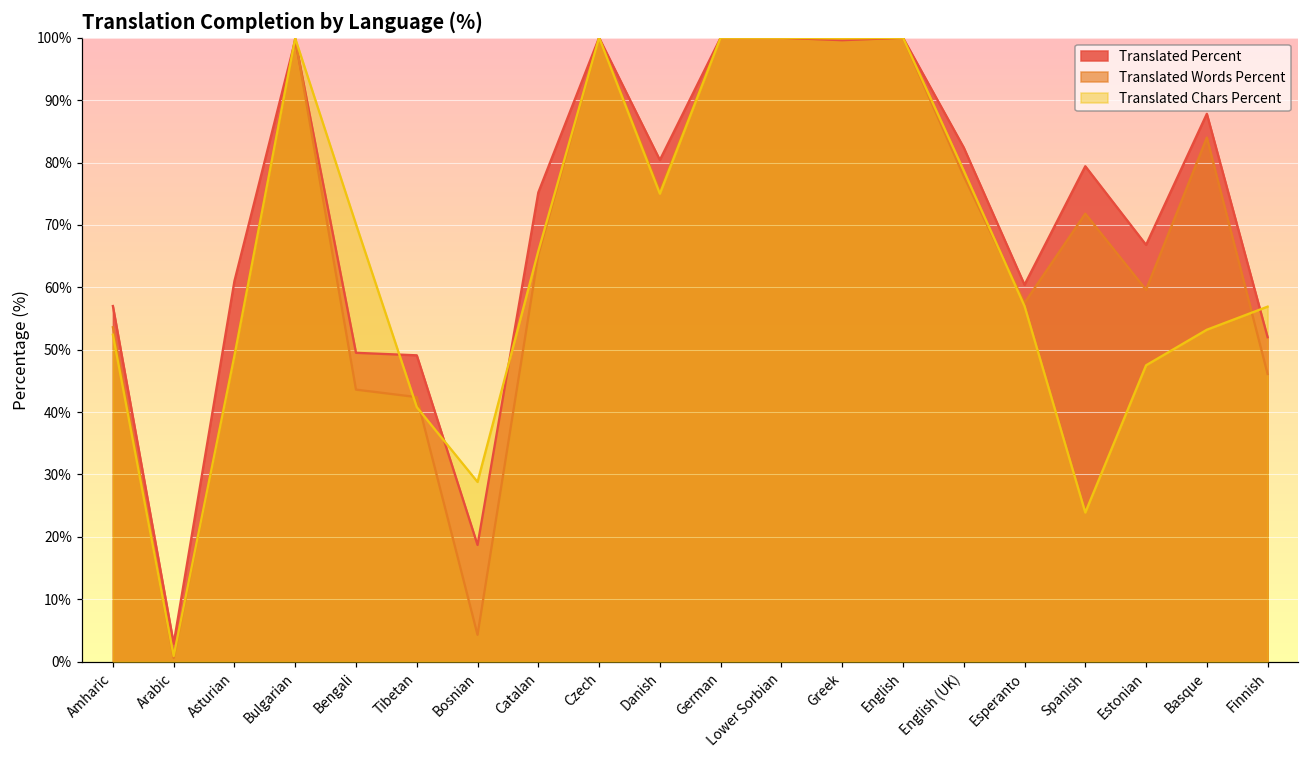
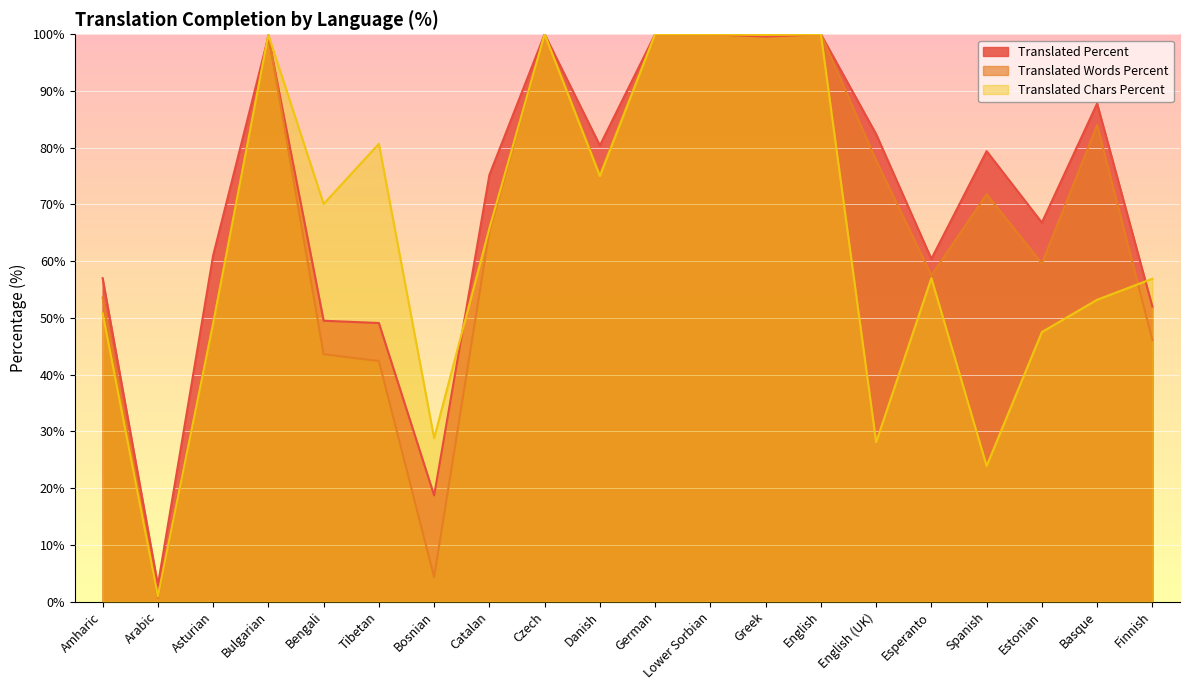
  {
    "Translated Chars Percent": {
-     "Amharic": "52%",
+     "Amharic": "51%",
      "Bengali": "70%",
-     "Tibetan": "41%",
+     "Tibetan": "81%",
      "Bosnian": "29%",
      "Catalan": "66%",
-     "English (UK)": "79%",
+     "English (UK)": "28%",
      "Esperanto": "57%",
      "Spanish": "24%",
      "Estonian": "48%",
      "Basque": "53%",
      "Finnish": "57%"
    }
  }
